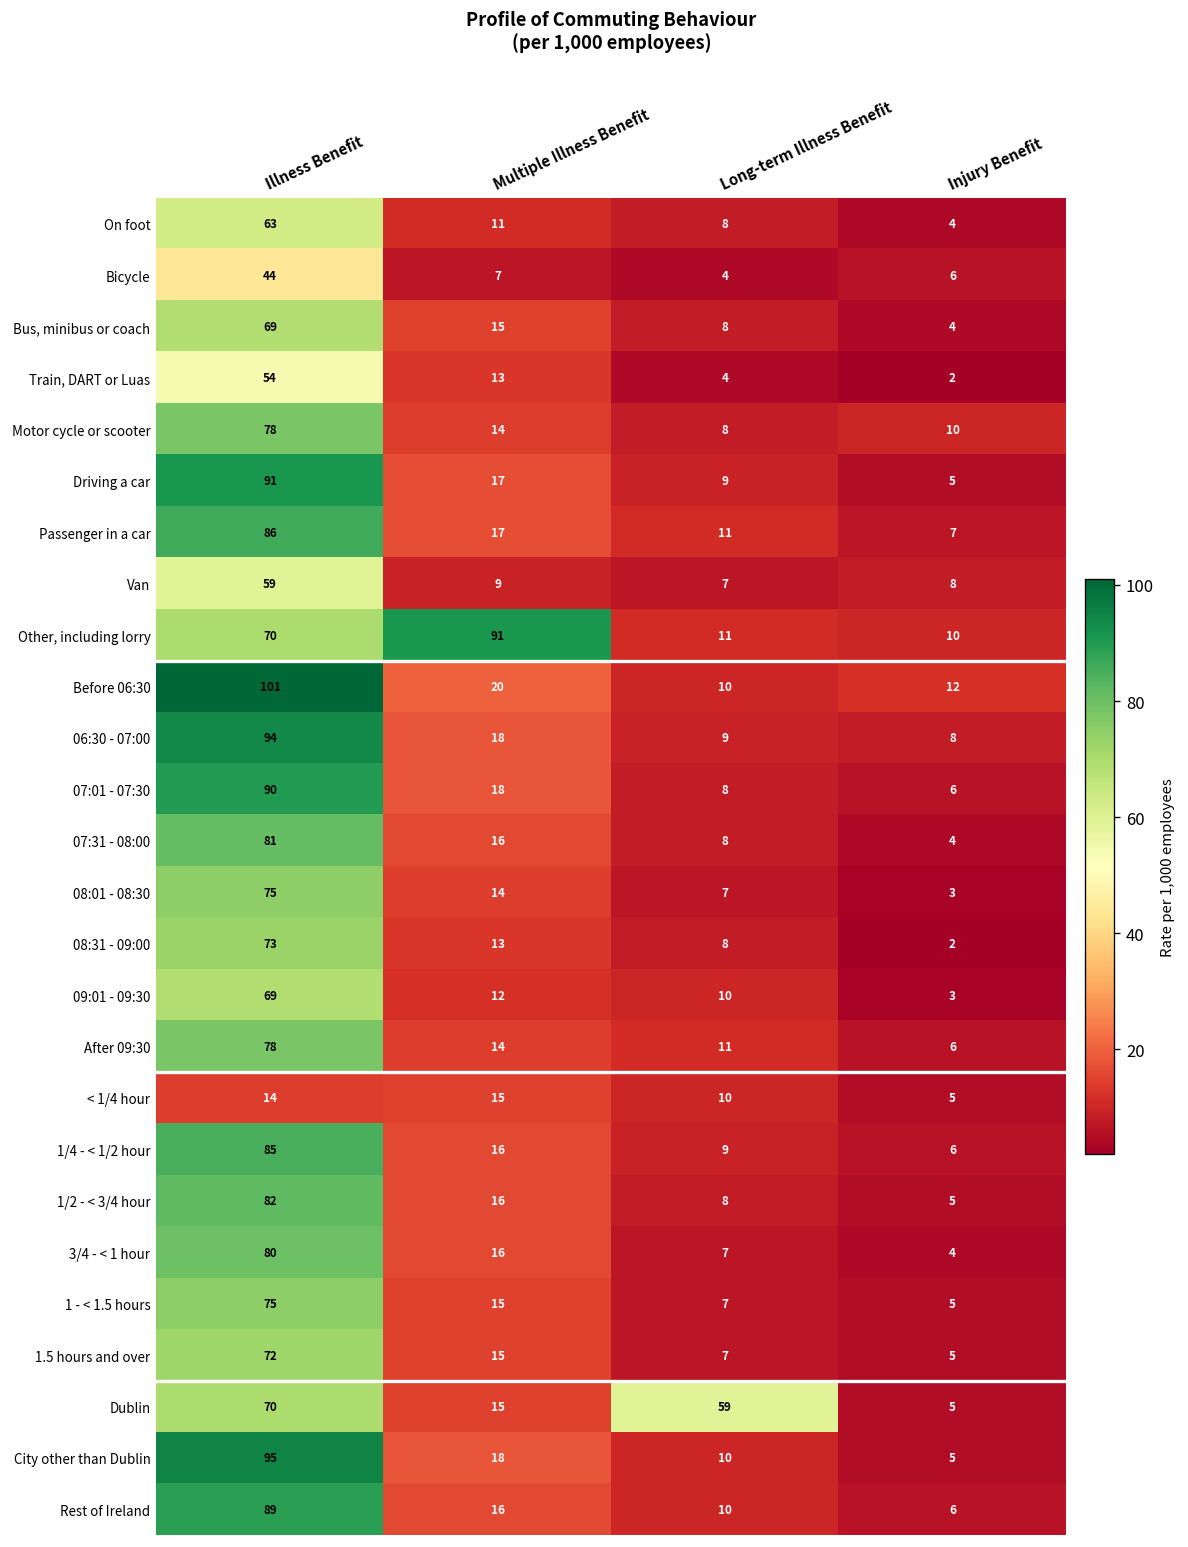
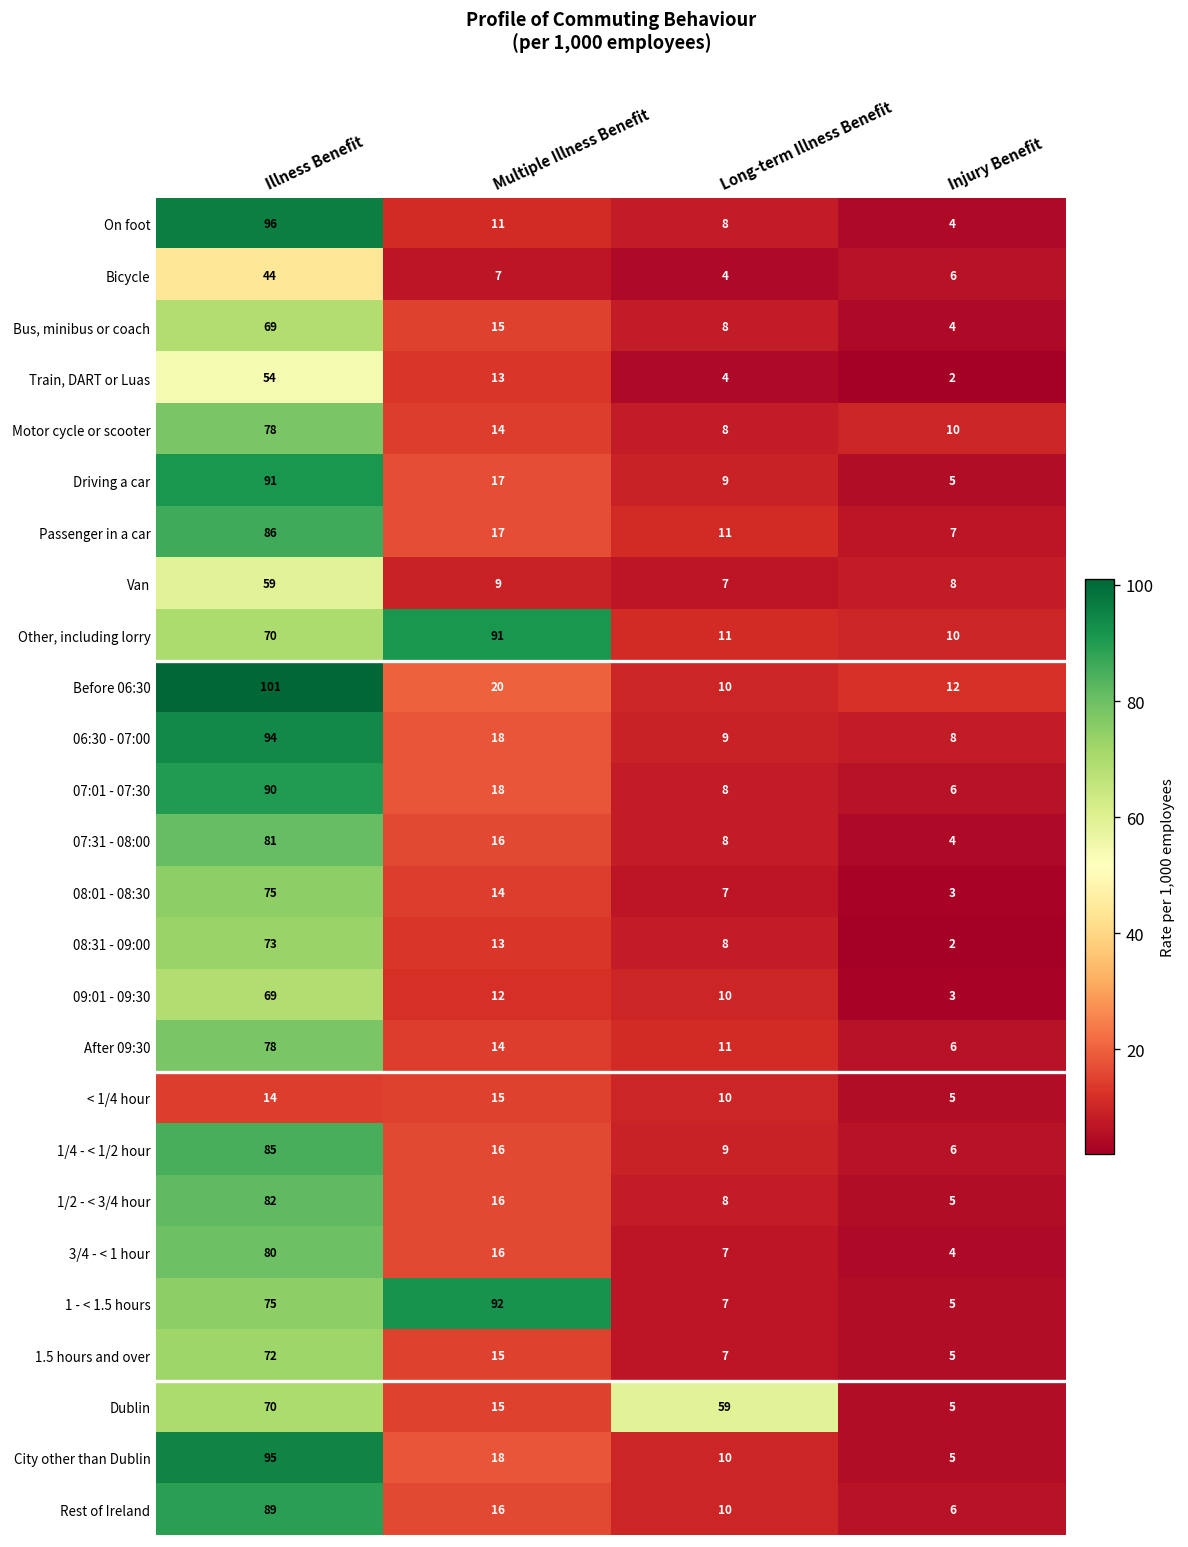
  {
    "On foot": {
-     "Illness Benefit": 63,
+     "Illness Benefit": 96,
      "Multiple Illness Benefit": 11,
      "Long-term Illness Benefit": 8,
      "Injury Benefit": 4
    },
    "Bicycle": {
      "Illness Benefit": 44,
      "Multiple Illness Benefit": 7,
      "Long-term Illness Benefit": 4,
      "Injury Benefit": 6
    },
    "Bus, minibus or coach": {
      "Illness Benefit": 69,
      "Multiple Illness Benefit": 15,
      "Long-term Illness Benefit": 8,
      "Injury Benefit": 4
    },
    "Train, DART or Luas": {
      "Illness Benefit": 54,
      "Multiple Illness Benefit": 13,
      "Long-term Illness Benefit": 4,
      "Injury Benefit": 2
    },
    "Motor cycle or scooter": {
      "Illness Benefit": 78,
      "Multiple Illness Benefit": 14,
      "Long-term Illness Benefit": 8,
      "Injury Benefit": 10
    },
    "Driving a car": {
      "Illness Benefit": 91,
      "Multiple Illness Benefit": 17,
      "Long-term Illness Benefit": 9,
      "Injury Benefit": 5
    },
    "Passenger in a car": {
      "Illness Benefit": 86,
      "Multiple Illness Benefit": 17,
      "Long-term Illness Benefit": 11,
      "Injury Benefit": 7
    },
    "Van": {
      "Illness Benefit": 59,
      "Multiple Illness Benefit": 9,
      "Long-term Illness Benefit": 7,
      "Injury Benefit": 8
    },
    "Other, including lorry": {
      "Illness Benefit": 70,
      "Multiple Illness Benefit": 91,
      "Long-term Illness Benefit": 11,
      "Injury Benefit": 10
    },
    "Before 06:30": {
      "Illness Benefit": 101,
      "Multiple Illness Benefit": 20,
      "Long-term Illness Benefit": 10,
      "Injury Benefit": 12
    },
    "06:30 - 07:00": {
      "Illness Benefit": 94,
      "Multiple Illness Benefit": 18,
      "Long-term Illness Benefit": 9,
      "Injury Benefit": 8
    },
    "07:01 - 07:30": {
      "Illness Benefit": 90,
      "Multiple Illness Benefit": 18,
      "Long-term Illness Benefit": 8,
      "Injury Benefit": 6
    },
    "07:31 - 08:00": {
      "Illness Benefit": 81,
      "Multiple Illness Benefit": 16,
      "Long-term Illness Benefit": 8,
      "Injury Benefit": 4
    },
    "08:01 - 08:30": {
      "Illness Benefit": 75,
      "Multiple Illness Benefit": 14,
      "Long-term Illness Benefit": 7,
      "Injury Benefit": 3
    },
    "08:31 - 09:00": {
      "Illness Benefit": 73,
      "Multiple Illness Benefit": 13,
      "Long-term Illness Benefit": 8,
      "Injury Benefit": 2
    },
    "09:01 - 09:30": {
      "Illness Benefit": 69,
      "Multiple Illness Benefit": 12,
      "Long-term Illness Benefit": 10,
      "Injury Benefit": 3
    },
    "After 09:30": {
      "Illness Benefit": 78,
      "Multiple Illness Benefit": 14,
      "Long-term Illness Benefit": 11,
      "Injury Benefit": 6
    },
    "< 1/4 hour": {
      "Illness Benefit": 14,
      "Multiple Illness Benefit": 15,
      "Long-term Illness Benefit": 10,
      "Injury Benefit": 5
    },
    "1/4 - < 1/2 hour": {
      "Illness Benefit": 85,
      "Multiple Illness Benefit": 16,
      "Long-term Illness Benefit": 9,
      "Injury Benefit": 6
    },
    "1/2 - < 3/4 hour": {
      "Illness Benefit": 82,
      "Multiple Illness Benefit": 16,
      "Long-term Illness Benefit": 8,
      "Injury Benefit": 5
    },
    "3/4 - < 1 hour": {
      "Illness Benefit": 80,
      "Multiple Illness Benefit": 16,
      "Long-term Illness Benefit": 7,
      "Injury Benefit": 4
    },
    "1 - < 1.5 hours": {
      "Illness Benefit": 75,
-     "Multiple Illness Benefit": 15,
+     "Multiple Illness Benefit": 92,
      "Long-term Illness Benefit": 7,
      "Injury Benefit": 5
    },
    "1.5 hours and over": {
      "Illness Benefit": 72,
      "Multiple Illness Benefit": 15,
      "Long-term Illness Benefit": 7,
      "Injury Benefit": 5
    },
    "Dublin": {
      "Illness Benefit": 70,
      "Multiple Illness Benefit": 15,
      "Long-term Illness Benefit": 59,
      "Injury Benefit": 5
    },
    "City other than Dublin": {
      "Illness Benefit": 95,
      "Multiple Illness Benefit": 18,
      "Long-term Illness Benefit": 10,
      "Injury Benefit": 5
    },
    "Rest of Ireland": {
      "Illness Benefit": 89,
      "Multiple Illness Benefit": 16,
      "Long-term Illness Benefit": 10,
      "Injury Benefit": 6
    }
  }
